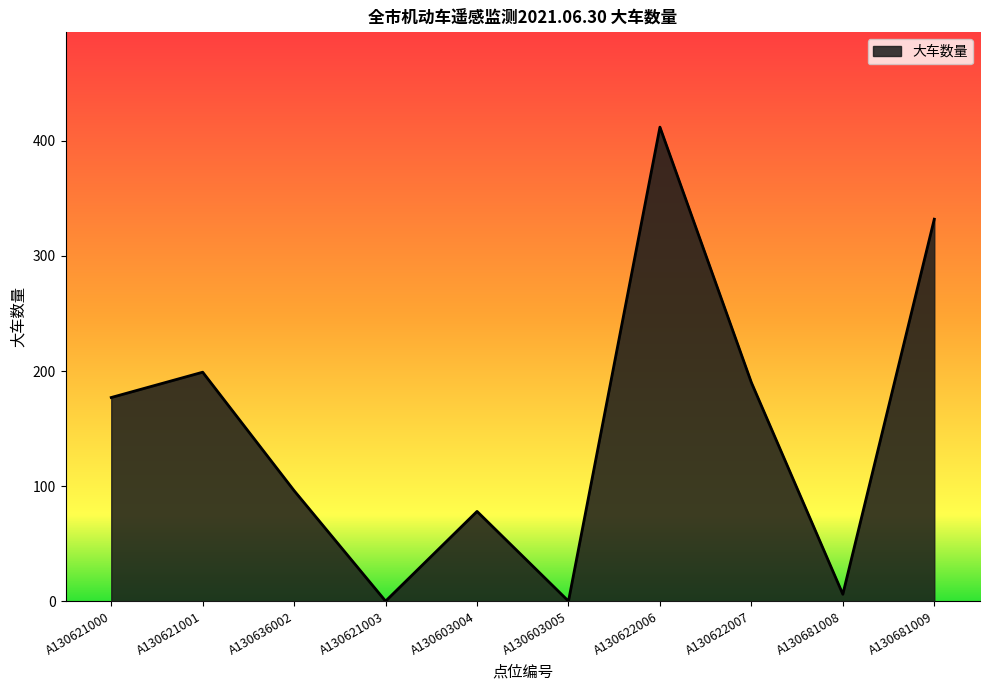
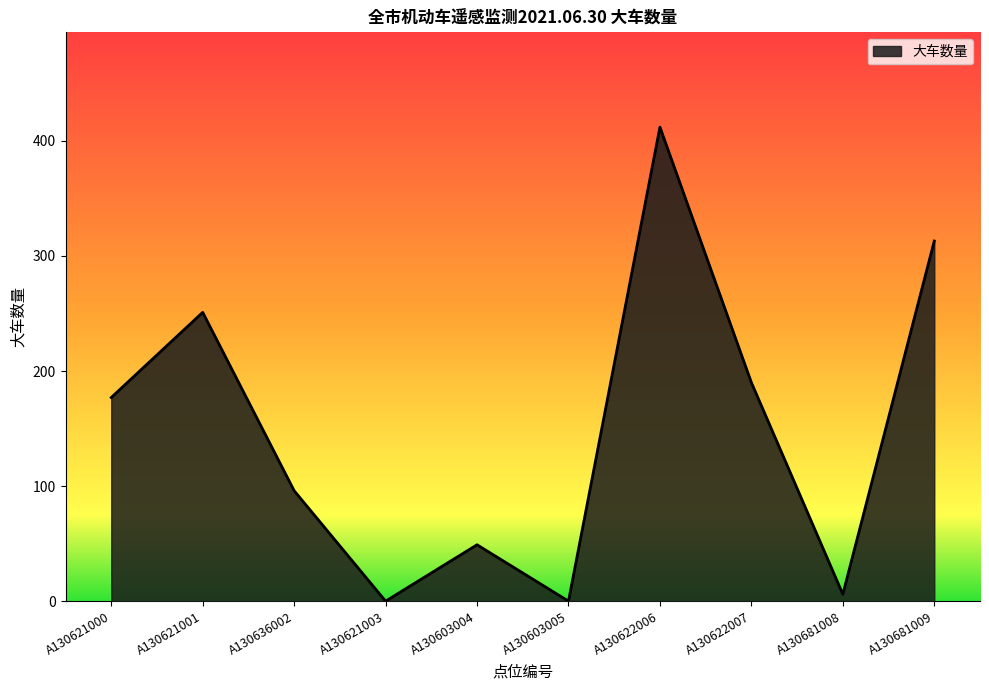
  {
    "A130621000": 177,
-   "A130621001": 199,
+   "A130621001": 251,
    "A130636002": 96,
    "A130621003": 0,
-   "A130603004": 78,
+   "A130603004": 49,
    "A130603005": 0,
    "A130622006": 412,
    "A130622007": 190,
    "A130681008": 6,
-   "A130681009": 332
+   "A130681009": 313
  }
